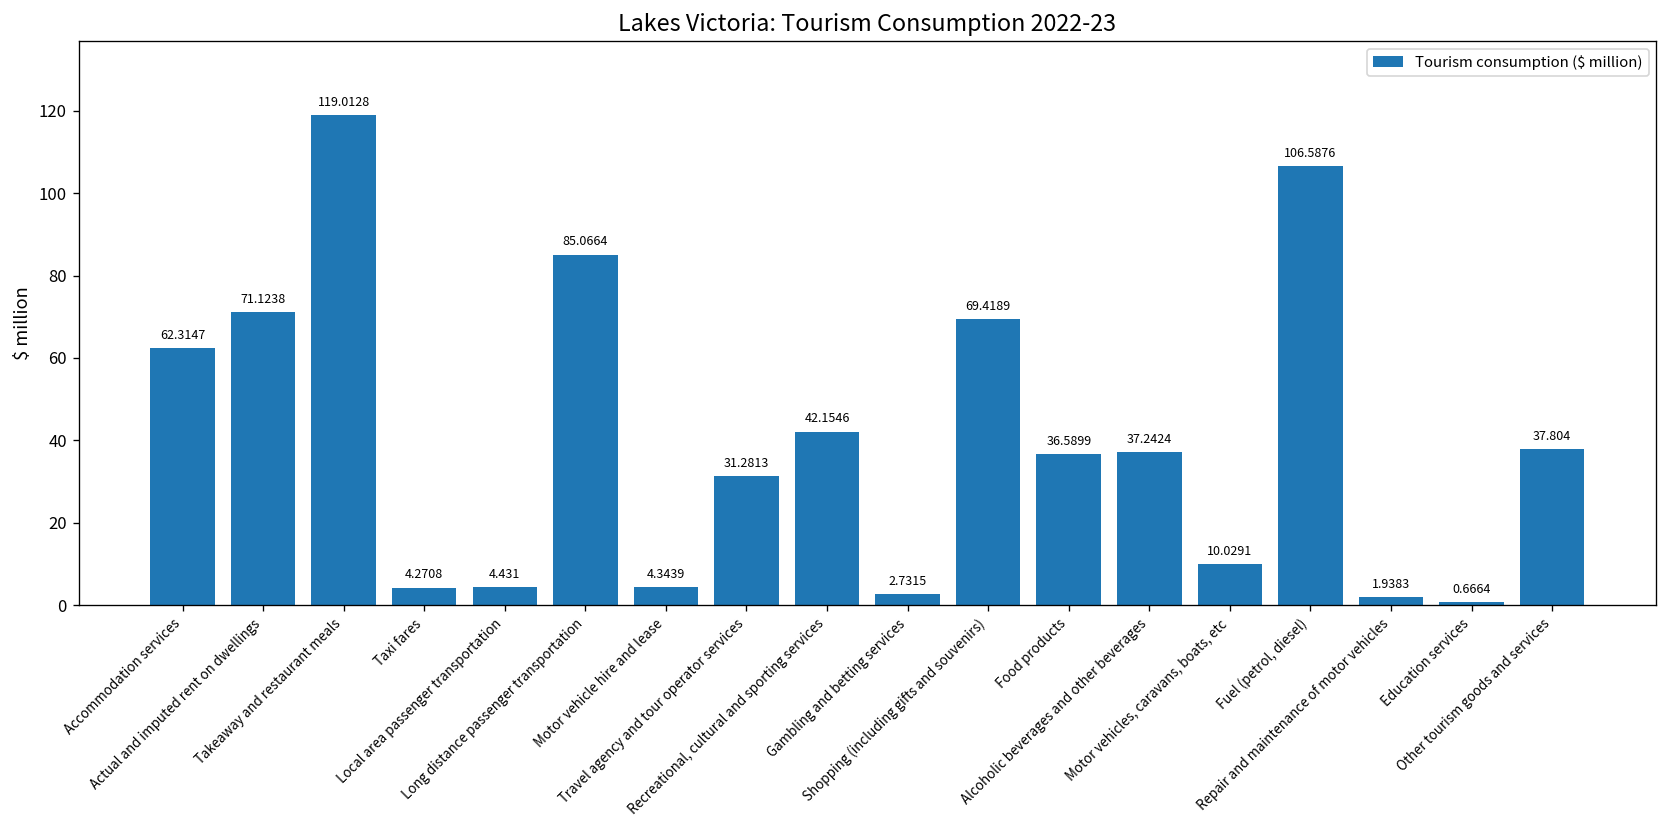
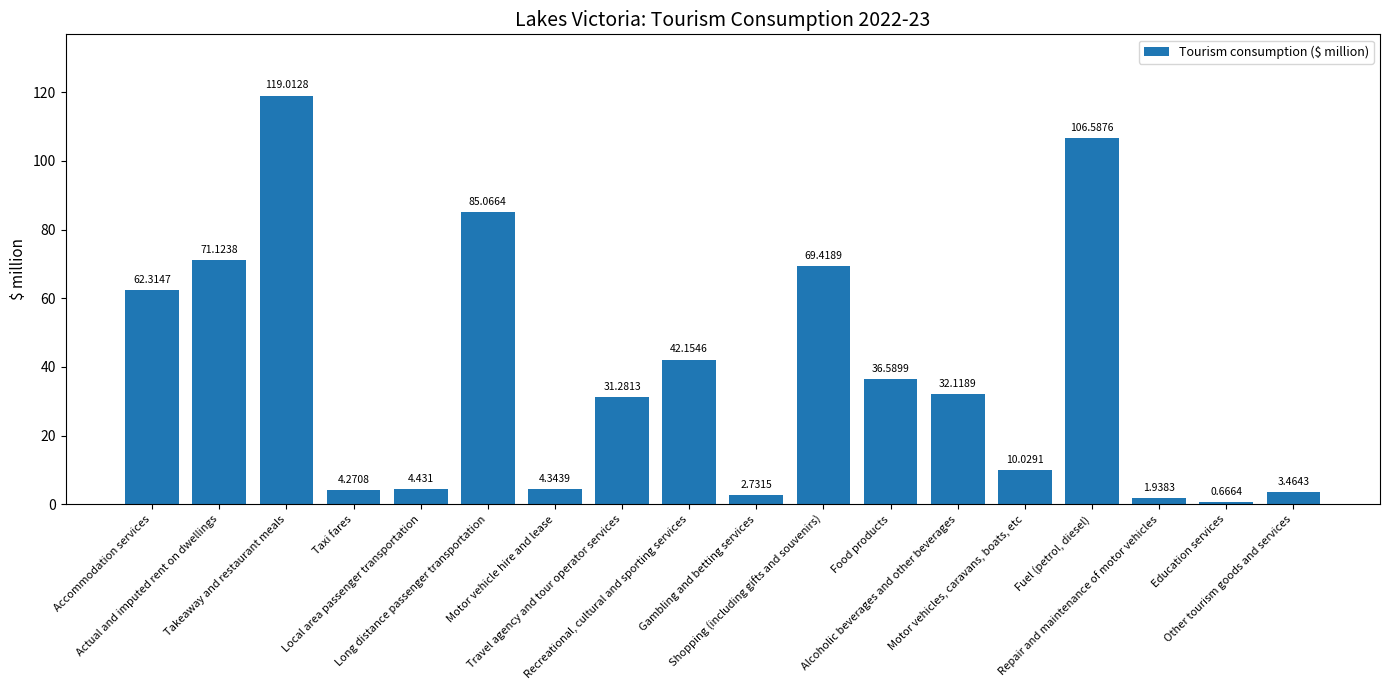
  {
    "Accommodation services": 62.3147,
    "Actual and imputed rent on dwellings": 71.1238,
    "Takeaway and restaurant meals": 119.0128,
    "Taxi fares": 4.2708,
    "Local area passenger transportation": 4.431,
    "Long distance passenger transportation": 85.0664,
    "Motor vehicle hire and lease": 4.3439,
    "Travel agency and tour operator services": 31.2813,
    "Recreational, cultural and sporting services": 42.1546,
    "Gambling and betting services": 2.7315,
    "Shopping (including gifts and souvenirs)": 69.4189,
    "Food products": 36.5899,
-   "Alcoholic beverages and other beverages": 37.2424,
+   "Alcoholic beverages and other beverages": 32.1189,
    "Motor vehicles, caravans, boats, etc": 10.0291,
    "Fuel (petrol, diesel)": 106.5876,
    "Repair and maintenance of motor vehicles": 1.9383,
    "Education services": 0.6664,
-   "Other tourism goods and services": 37.804
+   "Other tourism goods and services": 3.4643
  }
